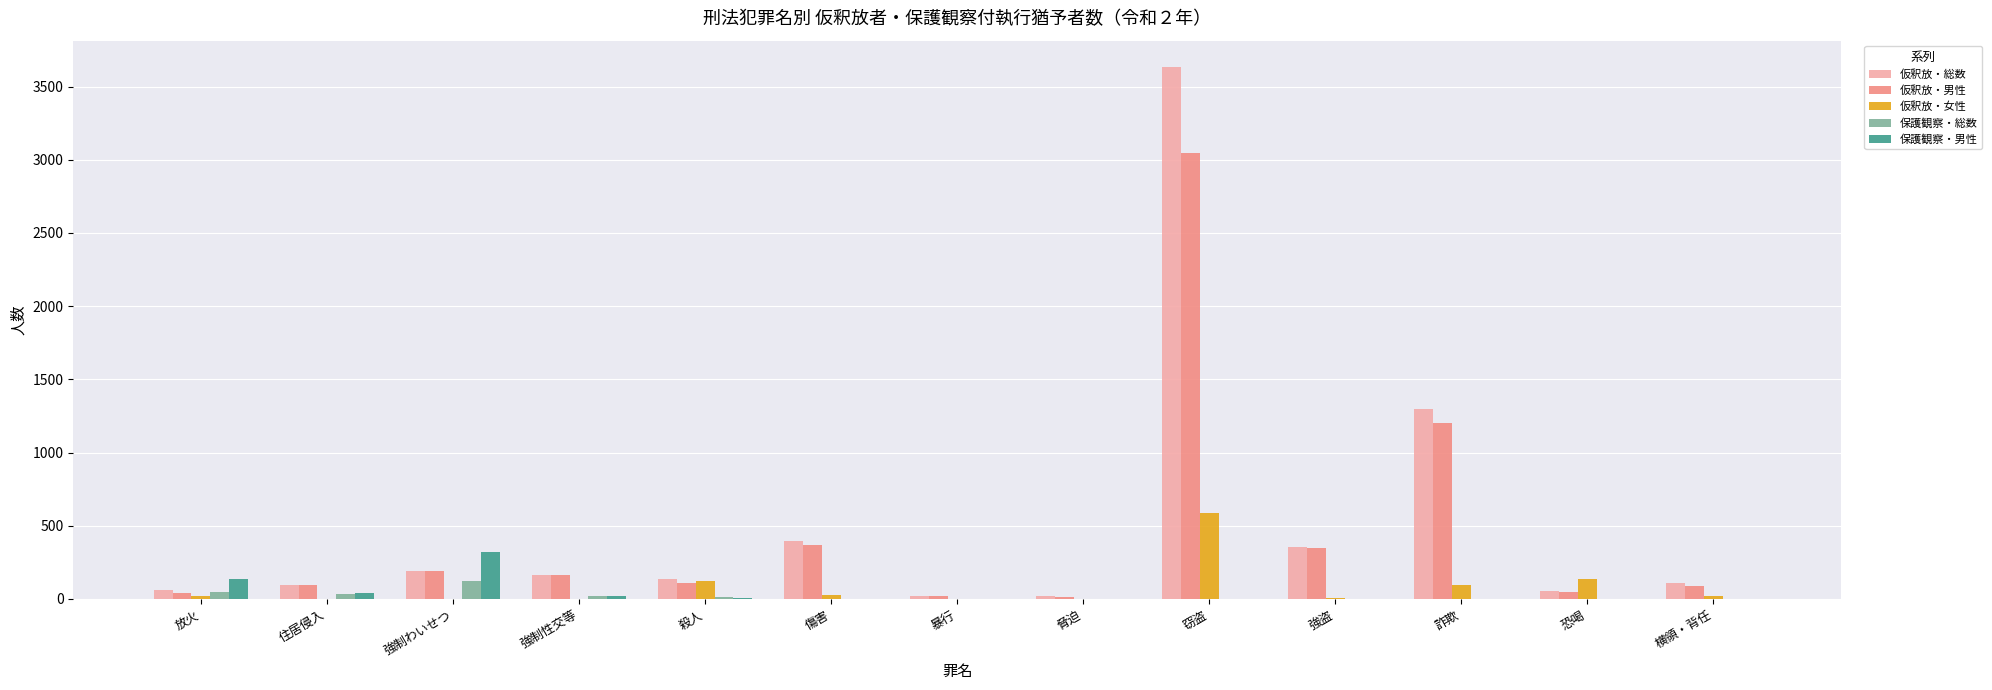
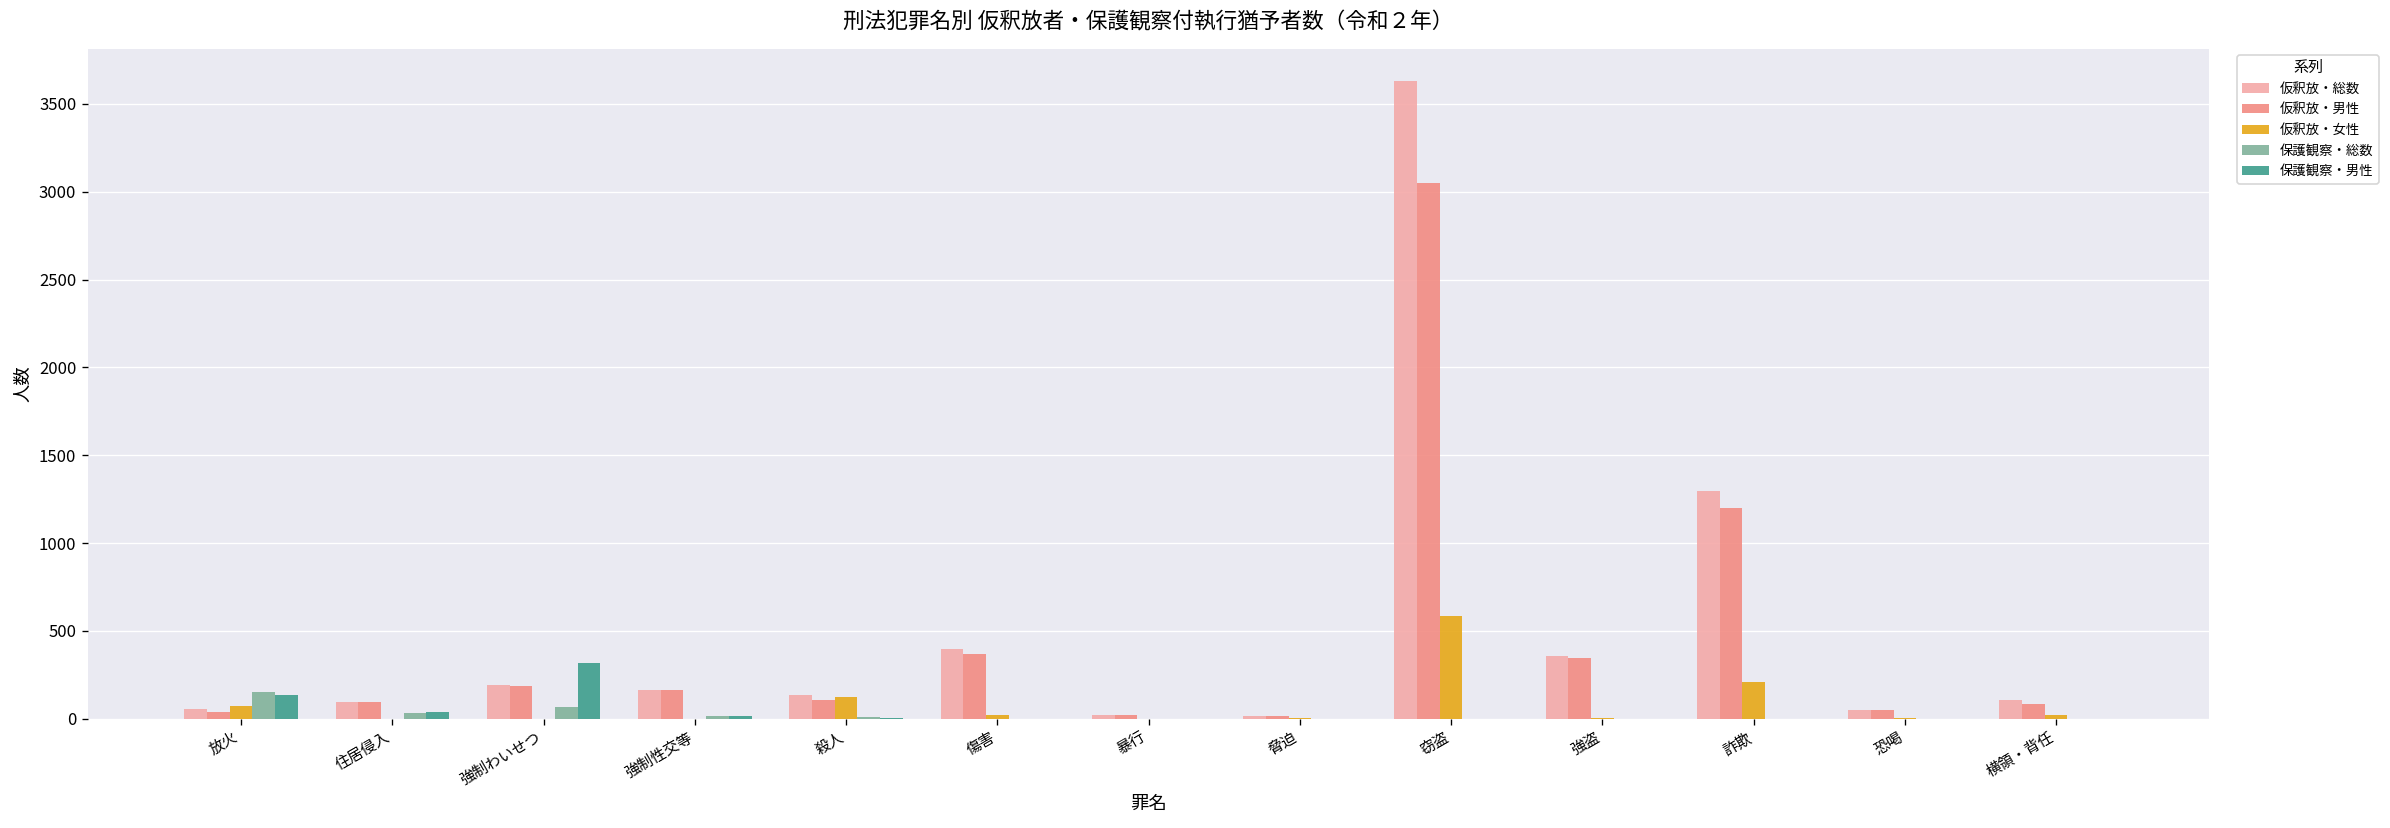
  {
    "仮釈放・女性": {
-     "放火": 20,
+     "放火": 70,
      "強制性交等": 0,
      "殺人": 120,
      "傷害": 20,
      "暴行": 0,
      "窃盗": 580,
-     "詐欺": 90,
-     "恐喝": 140,
+     "詐欺": 210,
+     "恐喝": 0,
      "横領・背任": 20
    },
    "保護観察・総数": {
-     "放火": 50,
+     "放火": 150,
      "住居侵入": 30,
-     "強制わいせつ": 130,
+     "強制わいせつ": 70,
      "強制性交等": 20,
      "傷害": 0,
      "暴行": 0,
      "脅迫": 0,
      "窃盗": 0,
      "強盗": 0,
      "詐欺": 0,
      "恐喝": 0,
      "横領・背任": 0
    },
    "保護観察・男性": {
      "放火": 140,
      "住居侵入": 40,
      "強制わいせつ": 320,
      "強制性交等": 20,
      "傷害": 0,
      "暴行": 0,
      "脅迫": 0,
      "窃盗": 0,
      "強盗": 0,
      "詐欺": 0,
      "恐喝": 0,
      "横領・背任": 0
    }
  }
